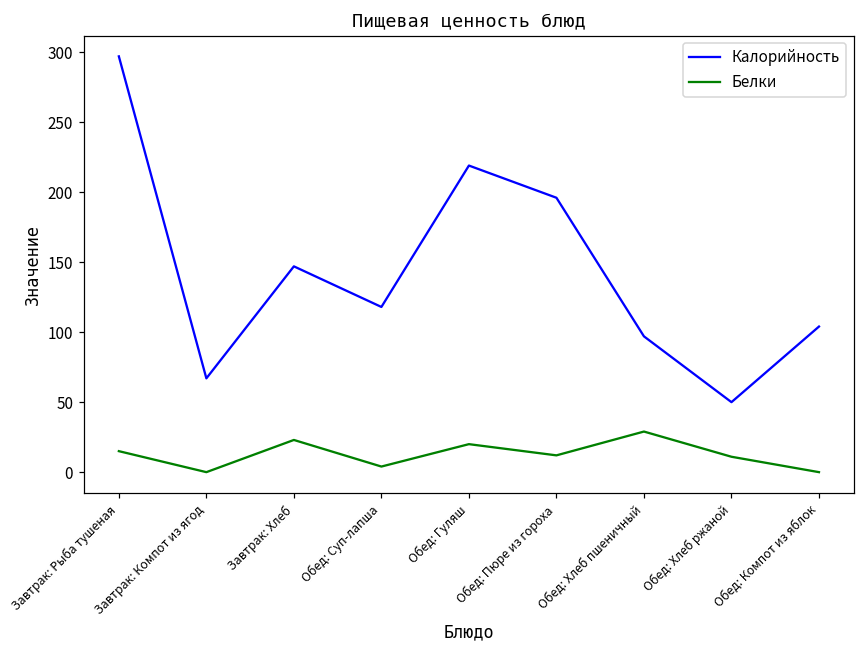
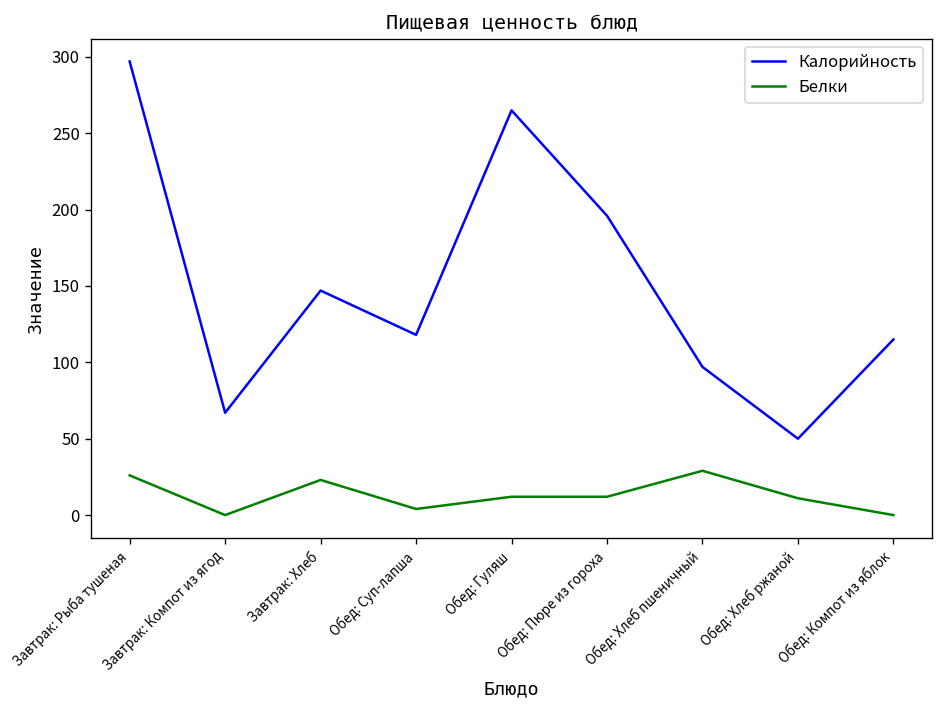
  {
    "Калорийность": {
      "Завтрак: Рыба тушеная": 297,
      "Завтрак: Компот из ягод": 67,
      "Завтрак: Хлеб": 147,
      "Обед: Суп-лапша": 118,
-     "Обед: Гуляш": 219,
+     "Обед: Гуляш": 265,
      "Обед: Пюре из гороха": 196,
      "Обед: Хлеб пшеничный": 97,
      "Обед: Хлеб ржаной": 50,
-     "Обед: Компот из яблок": 104
+     "Обед: Компот из яблок": 115
    },
    "Белки": {
-     "Завтрак: Рыба тушеная": 15,
+     "Завтрак: Рыба тушеная": 26,
      "Завтрак: Компот из ягод": 0,
      "Завтрак: Хлеб": 23,
      "Обед: Суп-лапша": 4,
-     "Обед: Гуляш": 20,
+     "Обед: Гуляш": 12,
      "Обед: Пюре из гороха": 12,
      "Обед: Хлеб пшеничный": 29,
      "Обед: Хлеб ржаной": 11,
      "Обед: Компот из яблок": 0
    }
  }
